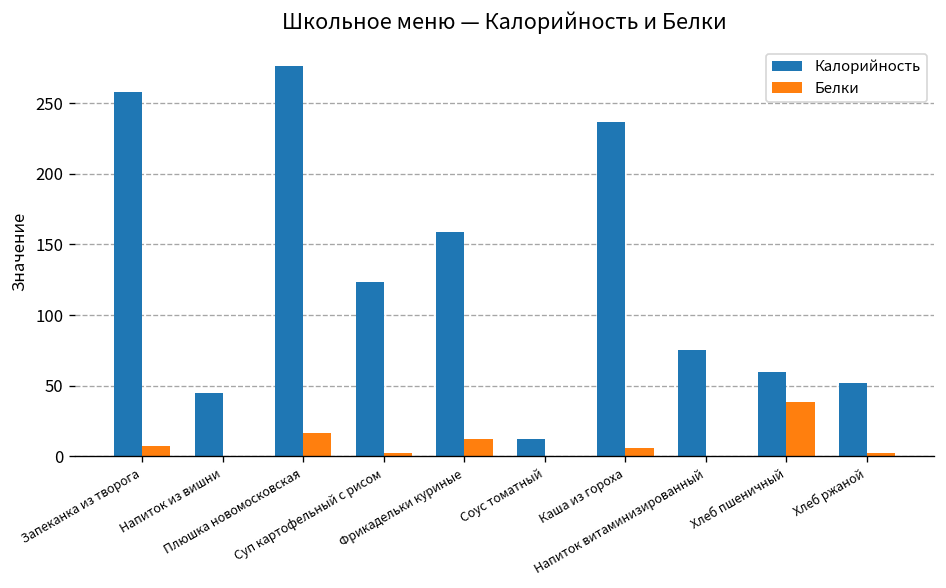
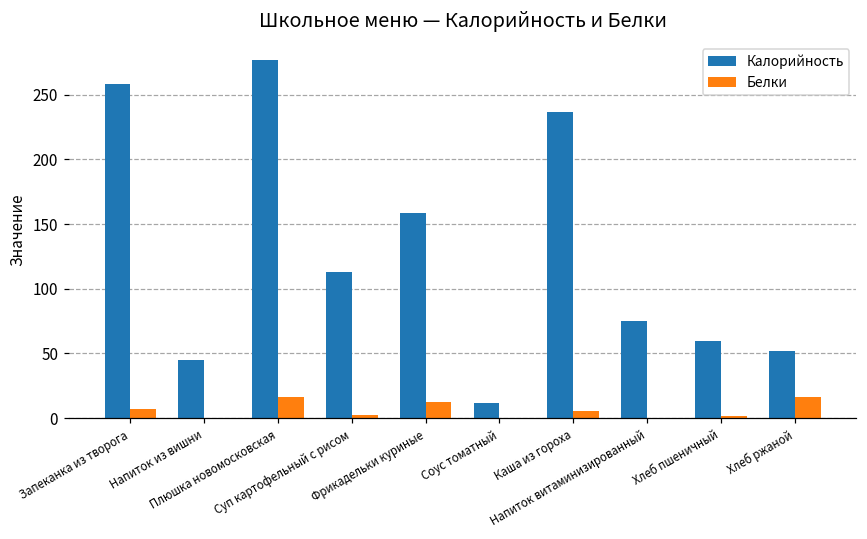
  {
    "Калорийность": {
      "Запеканка из творога": 258,
      "Напиток из вишни": 45,
      "Плюшка новомосковская": 277,
-     "Суп картофельный с рисом": 124,
+     "Суп картофельный с рисом": 113,
      "Фрикадельки куриные": 159,
      "Соус томатный": 12,
      "Каша из гороха": 236,
      "Напиток витаминизированный": 75,
      "Хлеб пшеничный": 60,
      "Хлеб ржаной": 52
    },
    "Белки": {
      "Запеканка из творога": 7,
      "Плюшка новомосковская": 17,
      "Суп картофельный с рисом": 3,
      "Фрикадельки куриные": 12,
      "Соус томатный": 0,
      "Каша из гороха": 6,
      "Напиток витаминизированный": 0,
-     "Хлеб пшеничный": 38,
-     "Хлеб ржаной": 2
+     "Хлеб пшеничный": 2,
+     "Хлеб ржаной": 16
    }
  }
